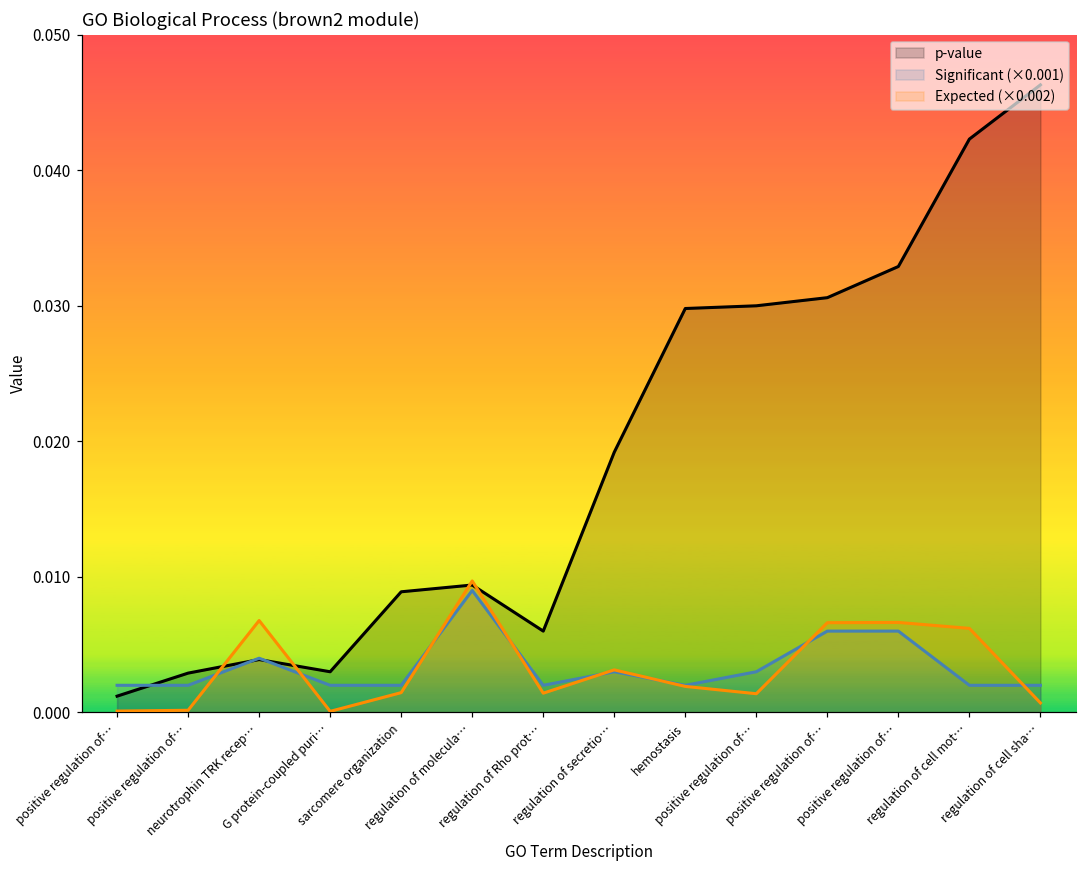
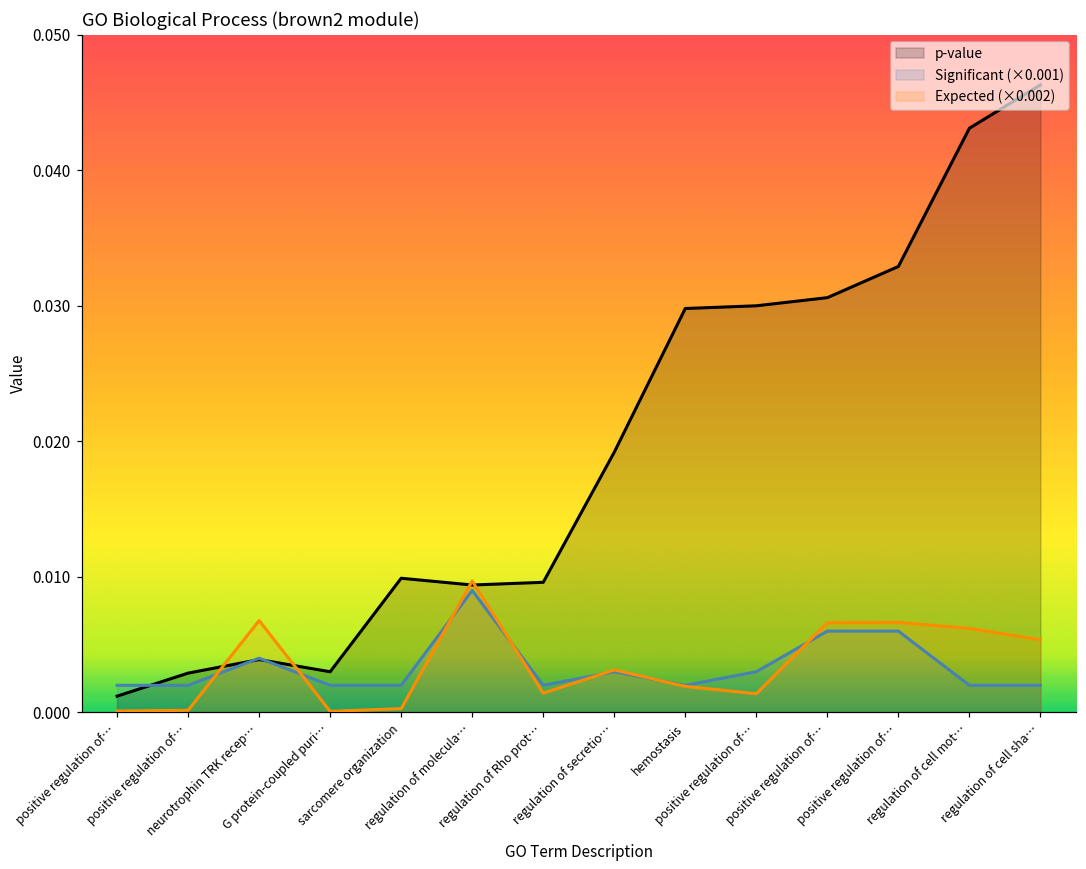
  {
    "p-value": {
      "G protein-coupled puri…": 0.0030,
-     "sarcomere organization": 0.0089,
+     "sarcomere organization": 0.0099,
      "regulation of molecula…": 0.0094,
-     "regulation of Rho prot…": 0.0060,
+     "regulation of Rho prot…": 0.0096,
      "regulation of secretio…": 0.0192,
      "hemostasis": 0.0298,
-     "regulation of cell mot…": 0.0423
+     "regulation of cell mot…": 0.0431
    },
    "Significant (×0.001)": {
      "G protein-coupled puri…": 0.0020,
      "sarcomere organization": 0.0020,
      "regulation of molecula…": 0.0090,
      "regulation of Rho prot…": 0.0020,
      "regulation of cell mot…": 0.0020,
      "regulation of cell sha…": 0.0020
    },
    "Expected (×0.002)": {
      "neurotrophin TRK recep…": 0.0068,
      "G protein-coupled puri…": 0.0001,
-     "sarcomere organization": 0.0015,
+     "sarcomere organization": 0.0003,
      "regulation of molecula…": 0.0097,
      "regulation of Rho prot…": 0.0014,
      "regulation of cell mot…": 0.0062,
-     "regulation of cell sha…": 0.0007
+     "regulation of cell sha…": 0.0054
    }
  }
